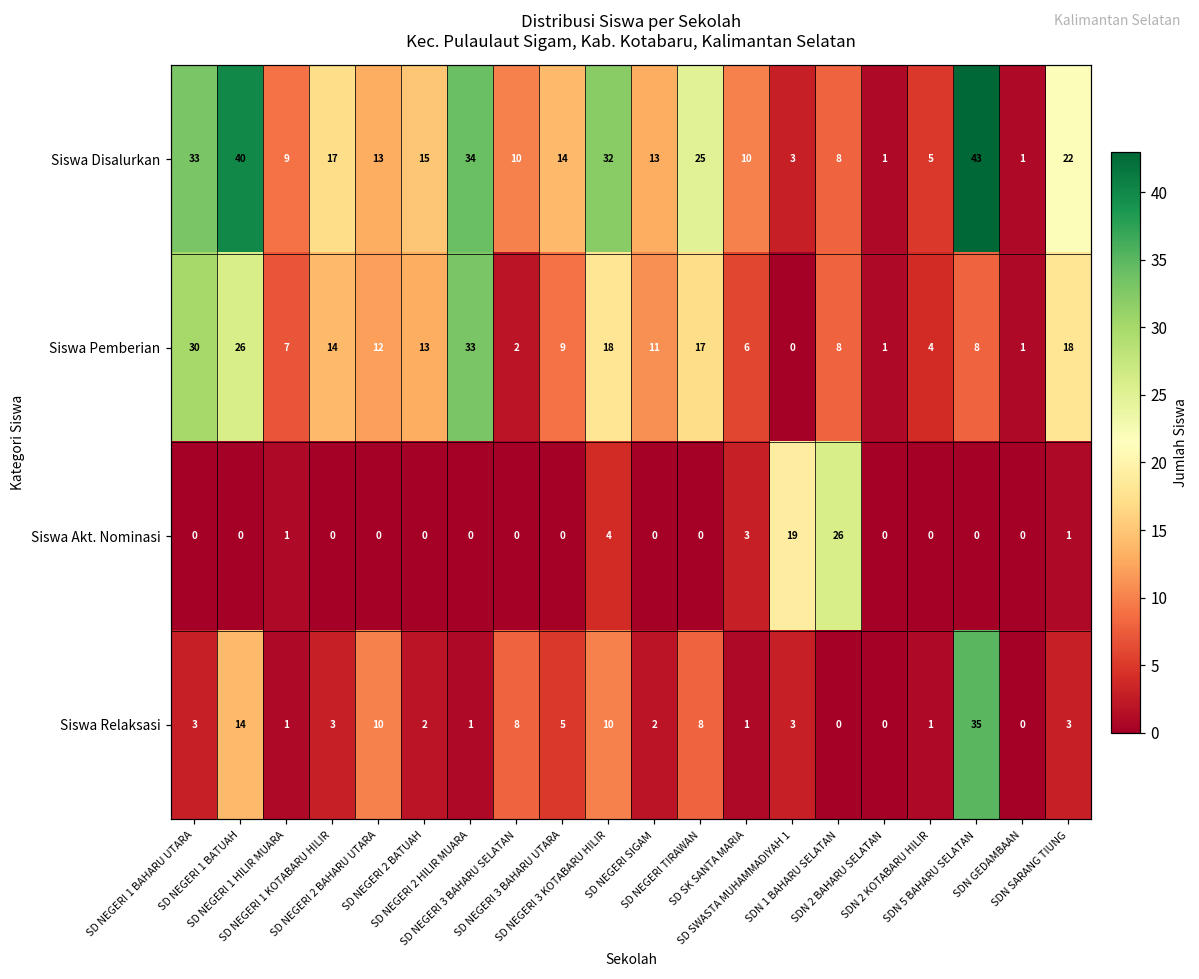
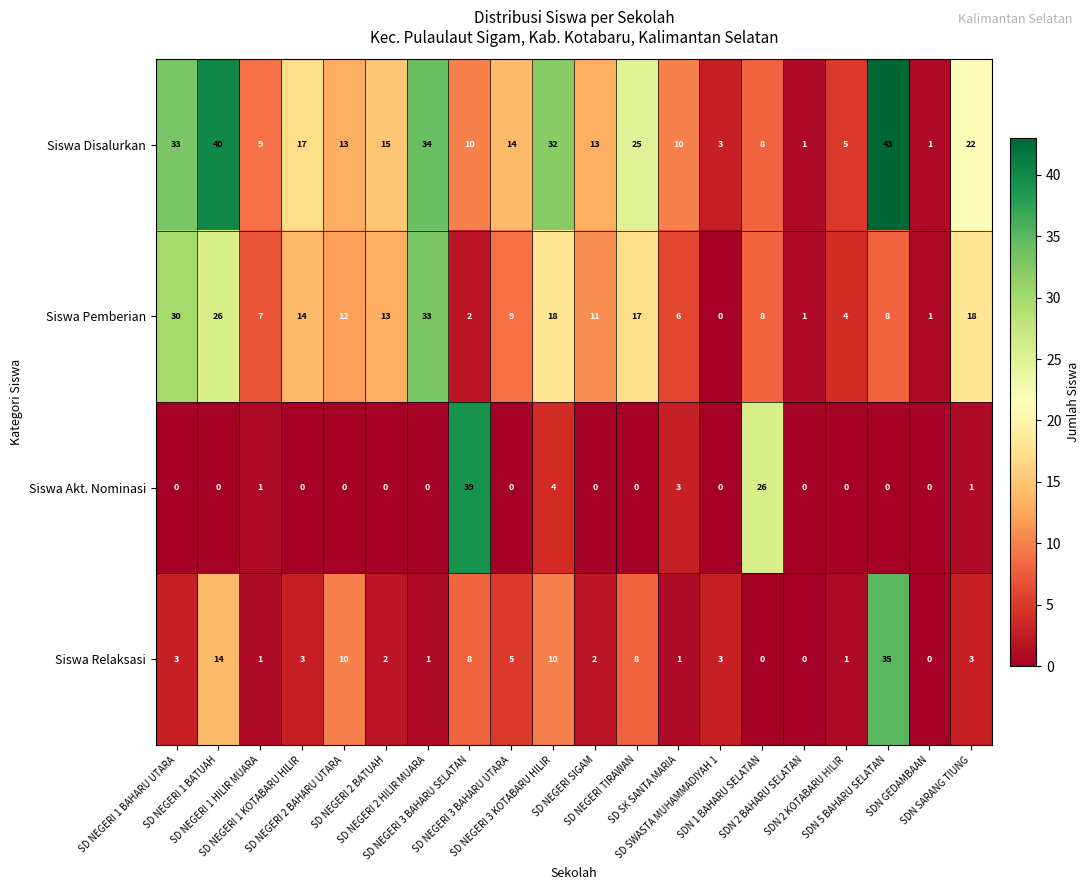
  {
    "Siswa Disalurkan": {
      "SD NEGERI 1 BAHARU UTARA": 33,
      "SD NEGERI 1 BATUAH": 40,
      "SD NEGERI 1 HILIR MUARA": 9,
      "SD NEGERI 1 KOTABARU HILIR": 17,
      "SD NEGERI 2 BAHARU UTARA": 13,
      "SD NEGERI 2 BATUAH": 15,
      "SD NEGERI 2 HILIR MUARA": 34,
      "SD NEGERI 3 BAHARU SELATAN": 10,
      "SD NEGERI 3 BAHARU UTARA": 14,
      "SD NEGERI 3 KOTABARU HILIR": 32,
      "SD NEGERI SIGAM": 13,
      "SD NEGERI TIRAWAN": 25,
      "SD SK SANTA MARIA": 10,
      "SD SWASTA MUHAMMADIYAH 1": 3,
      "SDN 1 BAHARU SELATAN": 8,
      "SDN 2 BAHARU SELATAN": 1,
      "SDN 2 KOTABARU HILIR": 5,
      "SDN 5 BAHARU SELATAN": 43,
      "SDN GEDAMBAAN": 1,
      "SDN SARANG TIUNG": 22
    },
    "Siswa Pemberian": {
      "SD NEGERI 1 BAHARU UTARA": 30,
      "SD NEGERI 1 BATUAH": 26,
      "SD NEGERI 1 HILIR MUARA": 7,
      "SD NEGERI 1 KOTABARU HILIR": 14,
      "SD NEGERI 2 BAHARU UTARA": 12,
      "SD NEGERI 2 BATUAH": 13,
      "SD NEGERI 2 HILIR MUARA": 33,
      "SD NEGERI 3 BAHARU SELATAN": 2,
      "SD NEGERI 3 BAHARU UTARA": 9,
      "SD NEGERI 3 KOTABARU HILIR": 18,
      "SD NEGERI SIGAM": 11,
      "SD NEGERI TIRAWAN": 17,
      "SD SK SANTA MARIA": 6,
      "SD SWASTA MUHAMMADIYAH 1": 0,
      "SDN 1 BAHARU SELATAN": 8,
      "SDN 2 BAHARU SELATAN": 1,
      "SDN 2 KOTABARU HILIR": 4,
      "SDN 5 BAHARU SELATAN": 8,
      "SDN GEDAMBAAN": 1,
      "SDN SARANG TIUNG": 18
    },
    "Siswa Akt. Nominasi": {
      "SD NEGERI 1 BAHARU UTARA": 0,
      "SD NEGERI 1 BATUAH": 0,
      "SD NEGERI 1 HILIR MUARA": 1,
      "SD NEGERI 1 KOTABARU HILIR": 0,
      "SD NEGERI 2 BAHARU UTARA": 0,
      "SD NEGERI 2 BATUAH": 0,
      "SD NEGERI 2 HILIR MUARA": 0,
-     "SD NEGERI 3 BAHARU SELATAN": 0,
+     "SD NEGERI 3 BAHARU SELATAN": 39,
      "SD NEGERI 3 BAHARU UTARA": 0,
      "SD NEGERI 3 KOTABARU HILIR": 4,
      "SD NEGERI SIGAM": 0,
      "SD NEGERI TIRAWAN": 0,
      "SD SK SANTA MARIA": 3,
-     "SD SWASTA MUHAMMADIYAH 1": 19,
+     "SD SWASTA MUHAMMADIYAH 1": 0,
      "SDN 1 BAHARU SELATAN": 26,
      "SDN 2 BAHARU SELATAN": 0,
      "SDN 2 KOTABARU HILIR": 0,
      "SDN 5 BAHARU SELATAN": 0,
      "SDN GEDAMBAAN": 0,
      "SDN SARANG TIUNG": 1
    },
    "Siswa Relaksasi": {
      "SD NEGERI 1 BAHARU UTARA": 3,
      "SD NEGERI 1 BATUAH": 14,
      "SD NEGERI 1 HILIR MUARA": 1,
      "SD NEGERI 1 KOTABARU HILIR": 3,
      "SD NEGERI 2 BAHARU UTARA": 10,
      "SD NEGERI 2 BATUAH": 2,
      "SD NEGERI 2 HILIR MUARA": 1,
      "SD NEGERI 3 BAHARU SELATAN": 8,
      "SD NEGERI 3 BAHARU UTARA": 5,
      "SD NEGERI 3 KOTABARU HILIR": 10,
      "SD NEGERI SIGAM": 2,
      "SD NEGERI TIRAWAN": 8,
      "SD SK SANTA MARIA": 1,
      "SD SWASTA MUHAMMADIYAH 1": 3,
      "SDN 1 BAHARU SELATAN": 0,
      "SDN 2 BAHARU SELATAN": 0,
      "SDN 2 KOTABARU HILIR": 1,
      "SDN 5 BAHARU SELATAN": 35,
      "SDN GEDAMBAAN": 0,
      "SDN SARANG TIUNG": 3
    }
  }
